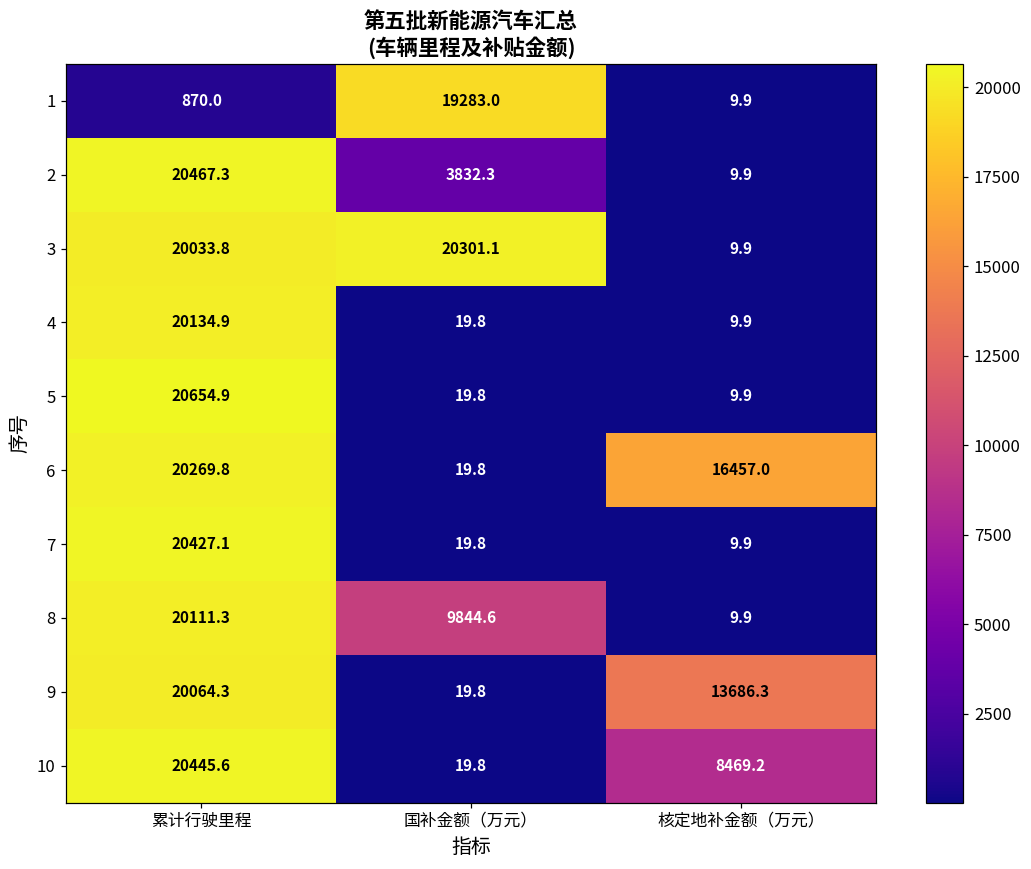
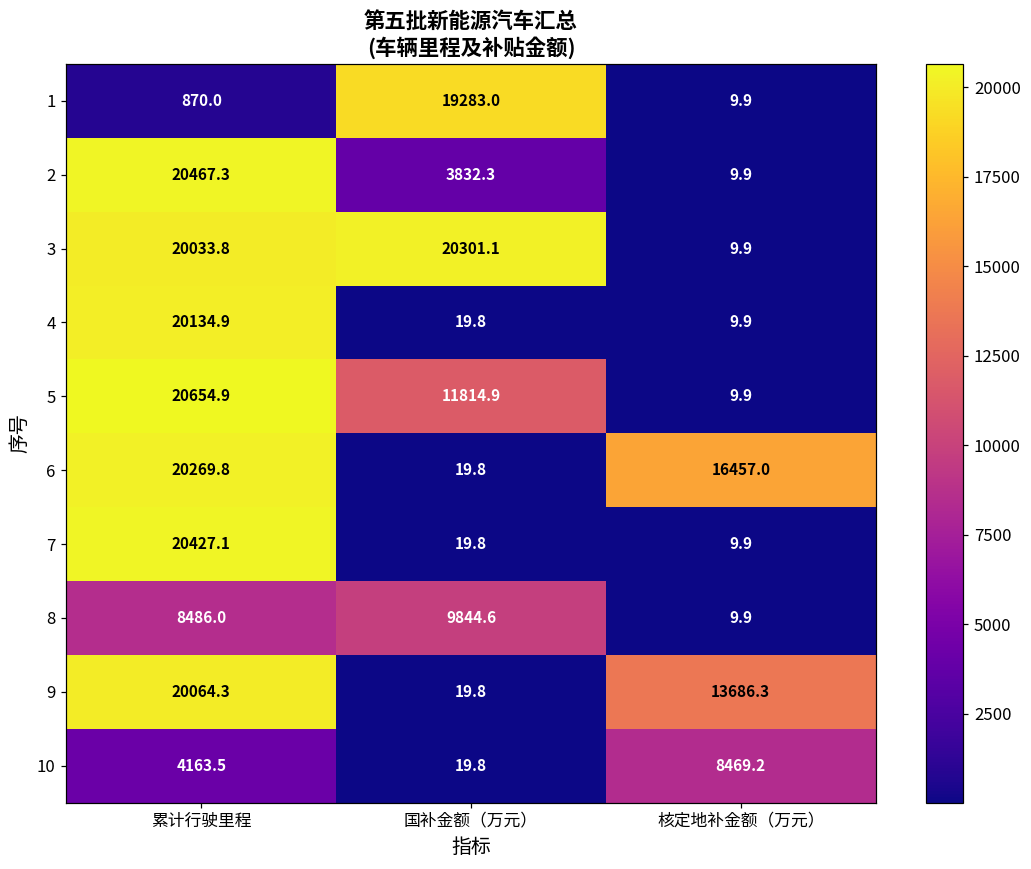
  {
    "1": {
      "累计行驶里程": 870.0,
      "国补金额（万元）": 19283.0,
      "核定地补金额（万元）": 9.9
    },
    "2": {
      "累计行驶里程": 20467.3,
      "国补金额（万元）": 3832.3,
      "核定地补金额（万元）": 9.9
    },
    "3": {
      "累计行驶里程": 20033.8,
      "国补金额（万元）": 20301.1,
      "核定地补金额（万元）": 9.9
    },
    "4": {
      "累计行驶里程": 20134.9,
      "国补金额（万元）": 19.8,
      "核定地补金额（万元）": 9.9
    },
    "5": {
      "累计行驶里程": 20654.9,
-     "国补金额（万元）": 19.8,
+     "国补金额（万元）": 11814.9,
      "核定地补金额（万元）": 9.9
    },
    "6": {
      "累计行驶里程": 20269.8,
      "国补金额（万元）": 19.8,
      "核定地补金额（万元）": 16457.0
    },
    "7": {
      "累计行驶里程": 20427.1,
      "国补金额（万元）": 19.8,
      "核定地补金额（万元）": 9.9
    },
    "8": {
-     "累计行驶里程": 20111.3,
+     "累计行驶里程": 8486.0,
      "国补金额（万元）": 9844.6,
      "核定地补金额（万元）": 9.9
    },
    "9": {
      "累计行驶里程": 20064.3,
      "国补金额（万元）": 19.8,
      "核定地补金额（万元）": 13686.3
    },
    "10": {
-     "累计行驶里程": 20445.6,
+     "累计行驶里程": 4163.5,
      "国补金额（万元）": 19.8,
      "核定地补金额（万元）": 8469.2
    }
  }
